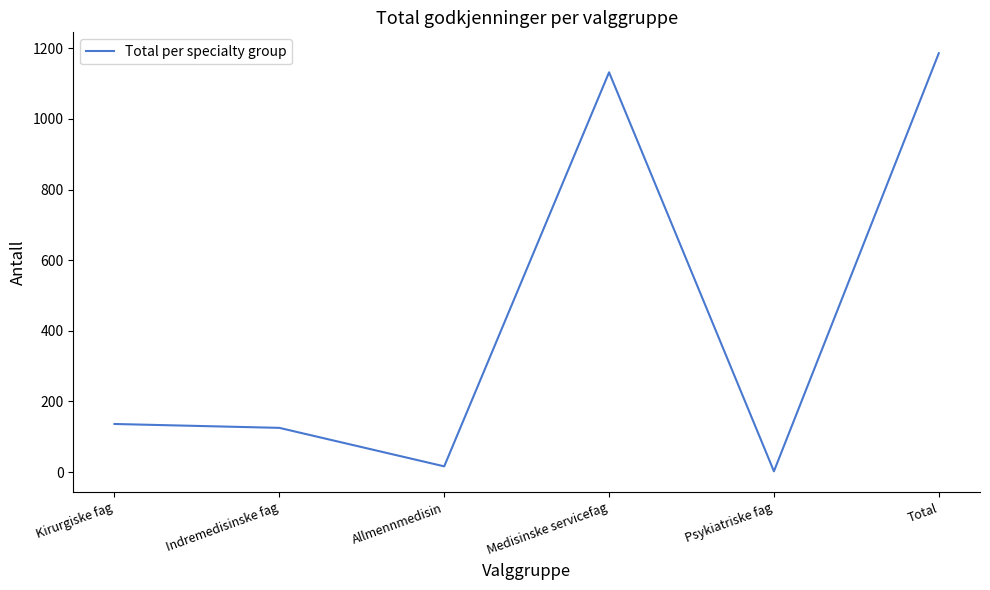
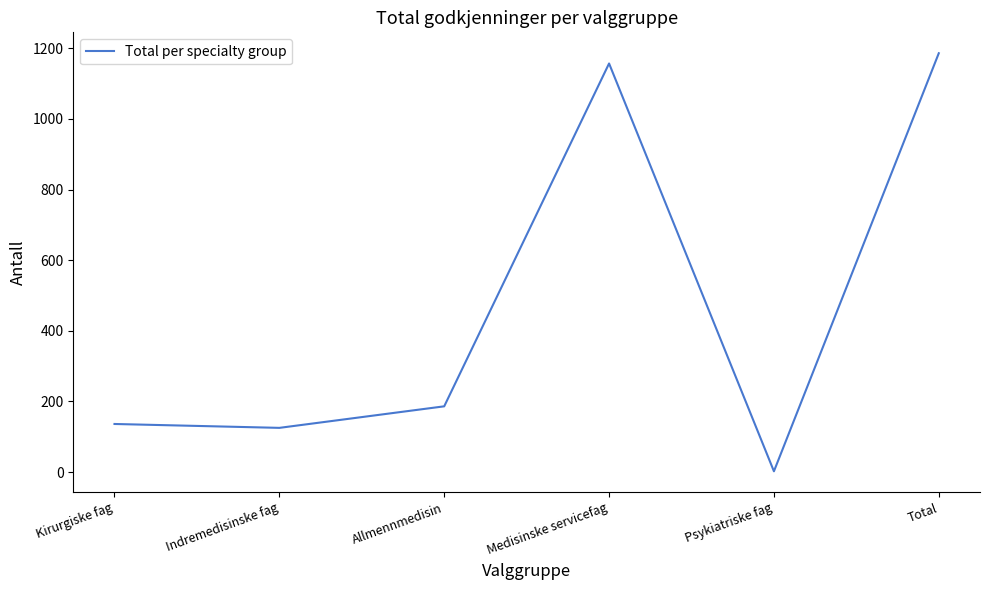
  {
    "Kirurgiske fag": 140,
    "Indremedisinske fag": 130,
-   "Allmennmedisin": 20,
-   "Medisinske servicefag": 1130,
+   "Allmennmedisin": 190,
+   "Medisinske servicefag": 1160,
    "Psykiatriske fag": 0,
    "Total": 1190
  }
